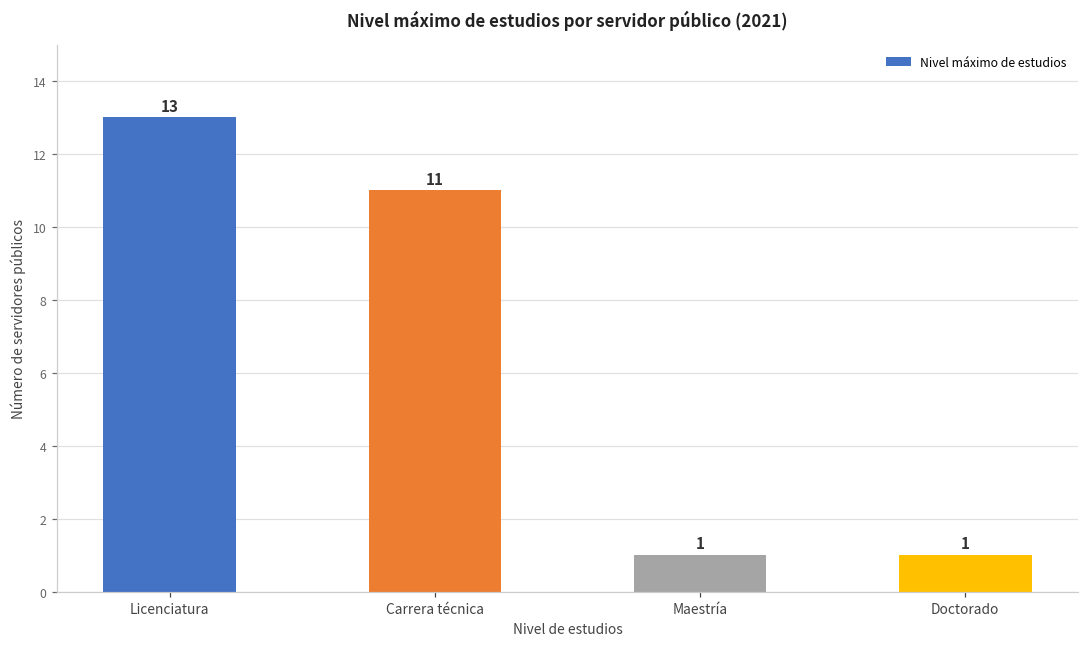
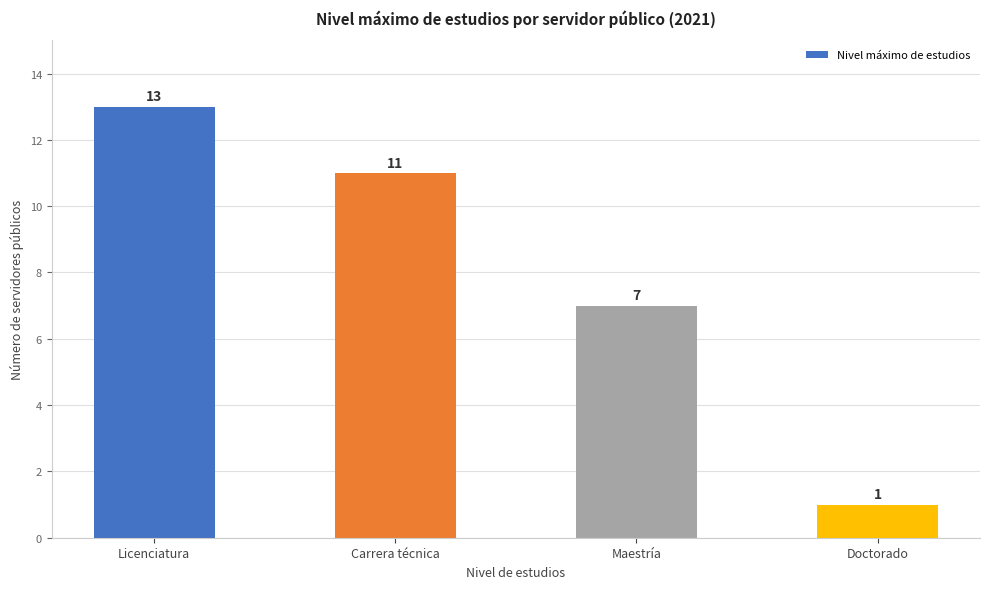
  {
    "Licenciatura": 13,
    "Carrera técnica": 11,
-   "Maestría": 1,
+   "Maestría": 7,
    "Doctorado": 1
  }
